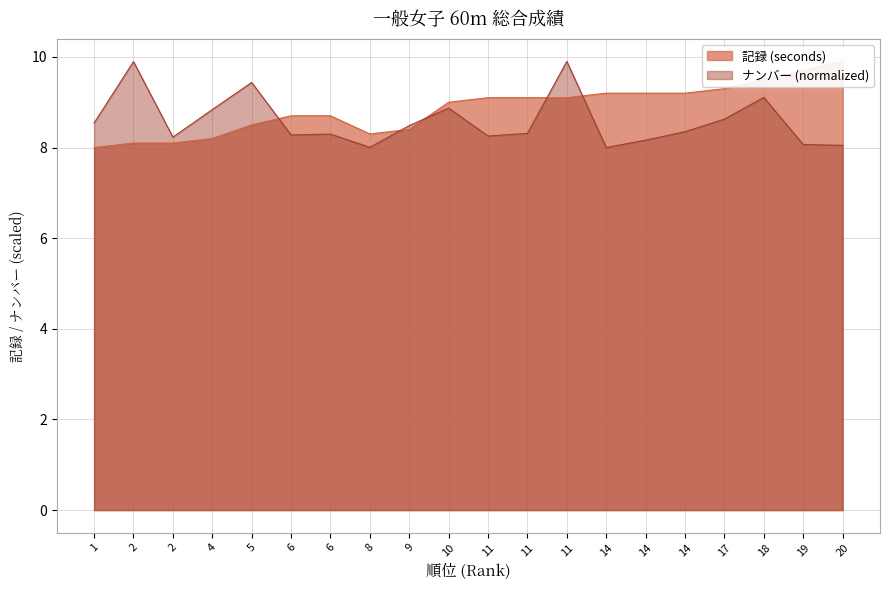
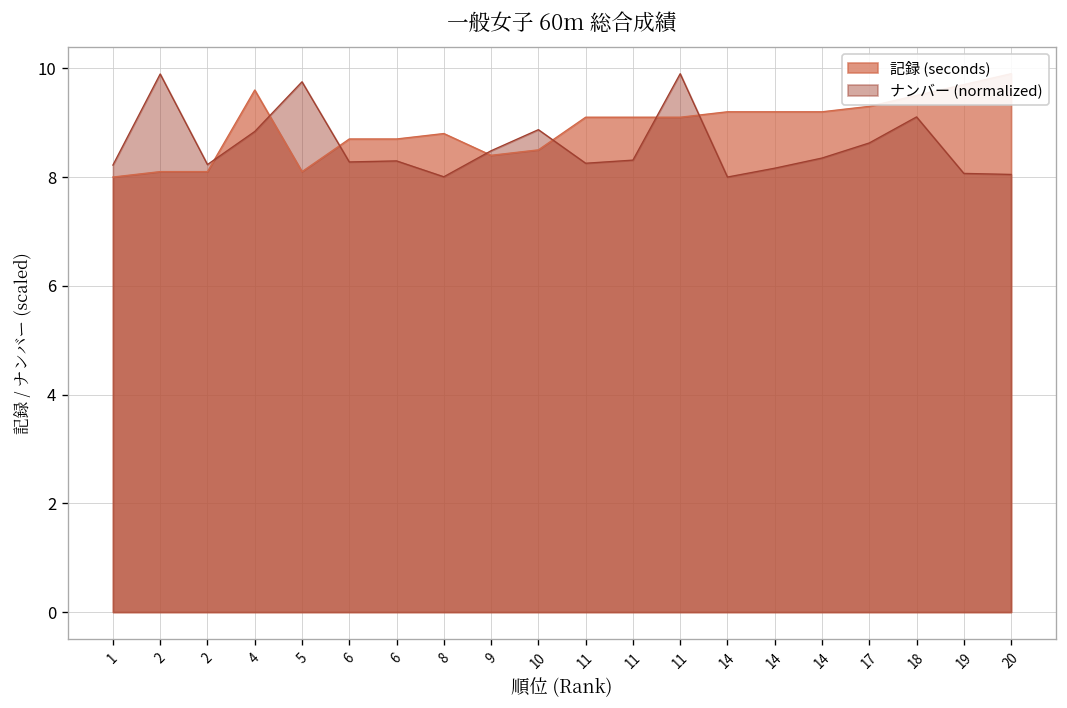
  {
    "記録 (seconds)": {
      "1": 8.0,
-     "4": 8.2,
-     "5": 8.5,
-     "8": 8.3,
+     "4": 9.6,
+     "5": 8.1,
+     "8": 8.8,
      "9": 8.4,
-     "10": 9.0,
+     "10": 8.5,
      "17": 9.3
    },
    "ナンバー (normalized)": {
-     "1": 8.5,
+     "1": 8.2,
      "4": 8.8,
-     "5": 9.4,
+     "5": 9.8,
      "8": 8.0,
      "9": 8.5,
      "10": 8.9,
      "17": 8.6,
      "18": 9.1,
      "19": 8.1,
      "20": 8.0
    }
  }
